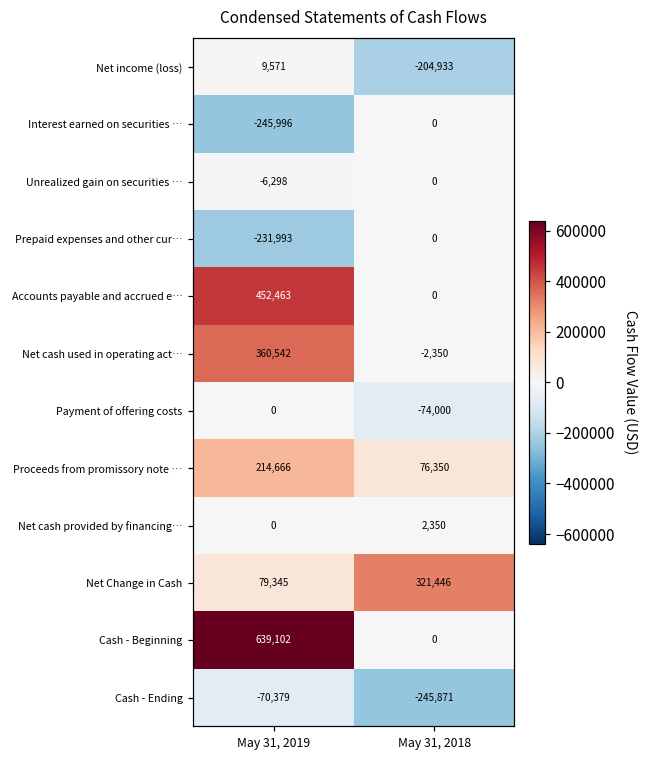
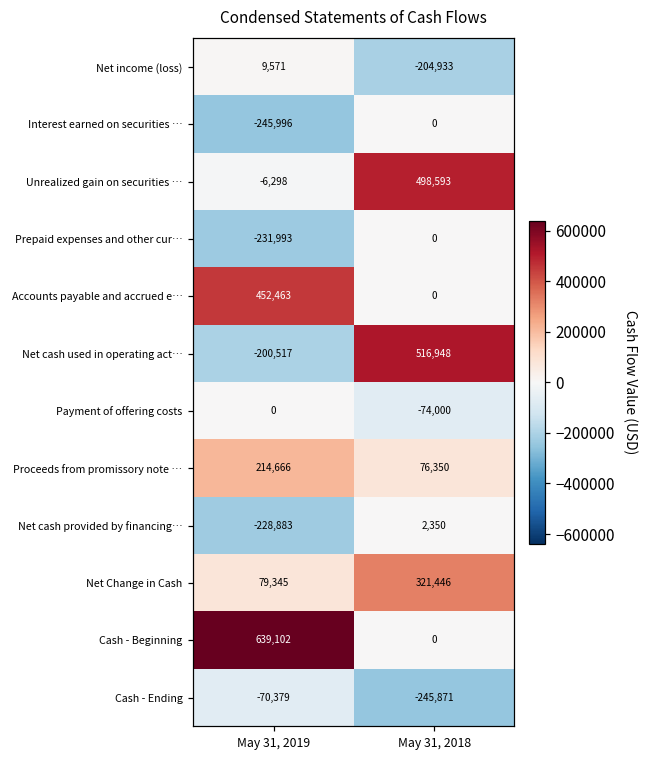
  {
    "Net income (loss)": {
      "May 31, 2019": "9,571",
      "May 31, 2018": "-204,933"
    },
    "Interest earned on securities …": {
      "May 31, 2019": "-245,996",
      "May 31, 2018": "0"
    },
    "Unrealized gain on securities …": {
      "May 31, 2019": "-6,298",
-     "May 31, 2018": "0"
+     "May 31, 2018": "498,593"
    },
    "Prepaid expenses and other cur…": {
      "May 31, 2019": "-231,993",
      "May 31, 2018": "0"
    },
    "Accounts payable and accrued e…": {
      "May 31, 2019": "452,463",
      "May 31, 2018": "0"
    },
    "Net cash used in operating act…": {
-     "May 31, 2019": "360,542",
-     "May 31, 2018": "-2,350"
+     "May 31, 2019": "-200,517",
+     "May 31, 2018": "516,948"
    },
    "Payment of offering costs": {
      "May 31, 2019": "0",
      "May 31, 2018": "-74,000"
    },
    "Proceeds from promissory note …": {
      "May 31, 2019": "214,666",
      "May 31, 2018": "76,350"
    },
    "Net cash provided by financing…": {
-     "May 31, 2019": "0",
+     "May 31, 2019": "-228,883",
      "May 31, 2018": "2,350"
    },
    "Net Change in Cash": {
      "May 31, 2019": "79,345",
      "May 31, 2018": "321,446"
    },
    "Cash - Beginning": {
      "May 31, 2019": "639,102",
      "May 31, 2018": "0"
    },
    "Cash - Ending": {
      "May 31, 2019": "-70,379",
      "May 31, 2018": "-245,871"
    }
  }
